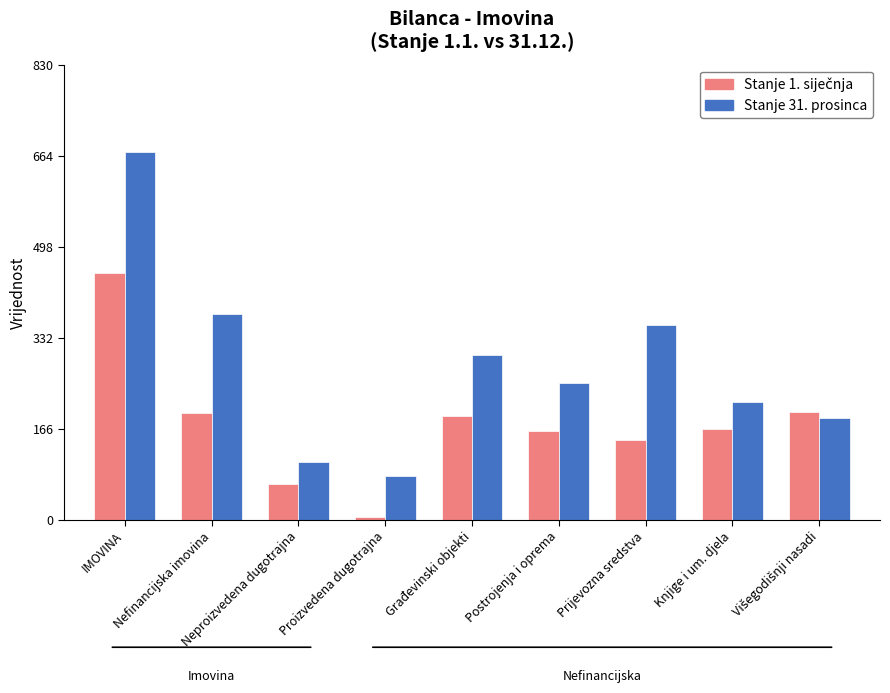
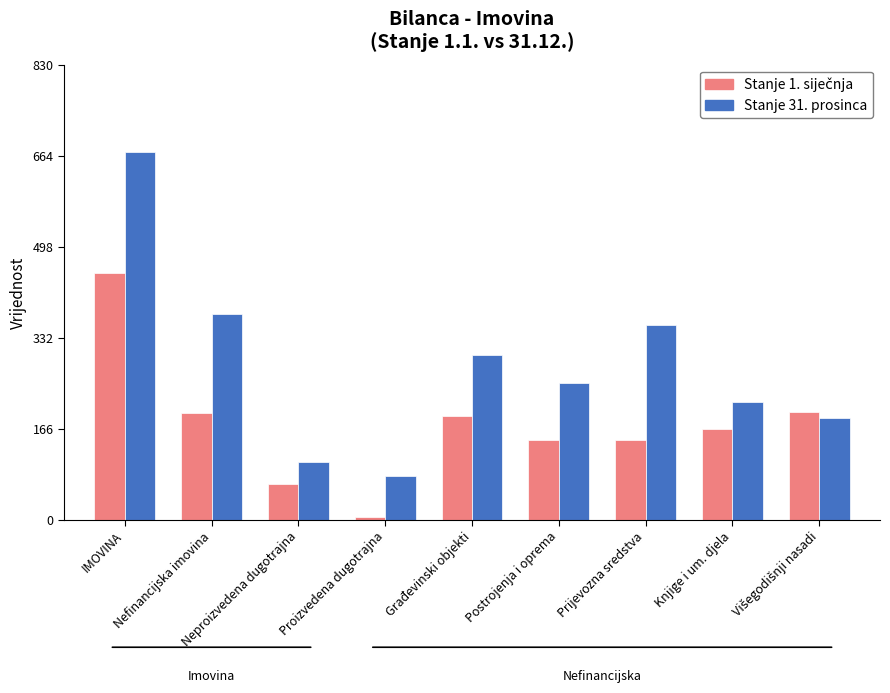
  {
    "Stanje 1. siječnja": {
      "IMOVINA": 450,
      "Nefinancijska imovina": 200,
      "Neproizvedena dugotrajna": 70,
      "Proizvedena dugotrajna": 10,
      "Građevinski objekti": 190,
-     "Postrojenja i oprema": 160,
+     "Postrojenja i oprema": 150,
      "Prijevozna sredstva": 150,
      "Knjige i um. djela": 170,
      "Višegodišnji nasadi": 200
    },
    "Stanje 31. prosinca": {
      "IMOVINA": 670,
      "Nefinancijska imovina": 380,
      "Neproizvedena dugotrajna": 110,
      "Proizvedena dugotrajna": 80,
      "Građevinski objekti": 300,
      "Postrojenja i oprema": 250,
      "Prijevozna sredstva": 360,
      "Knjige i um. djela": 220,
      "Višegodišnji nasadi": 190
    }
  }
